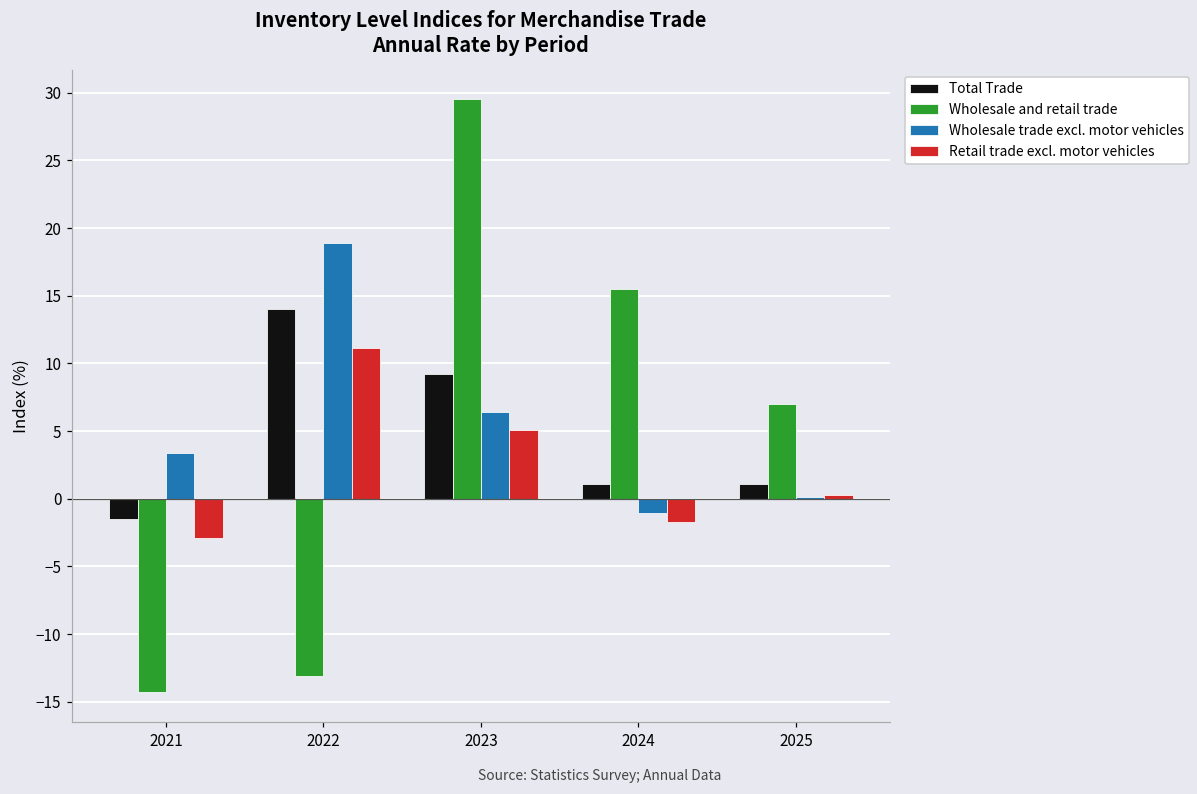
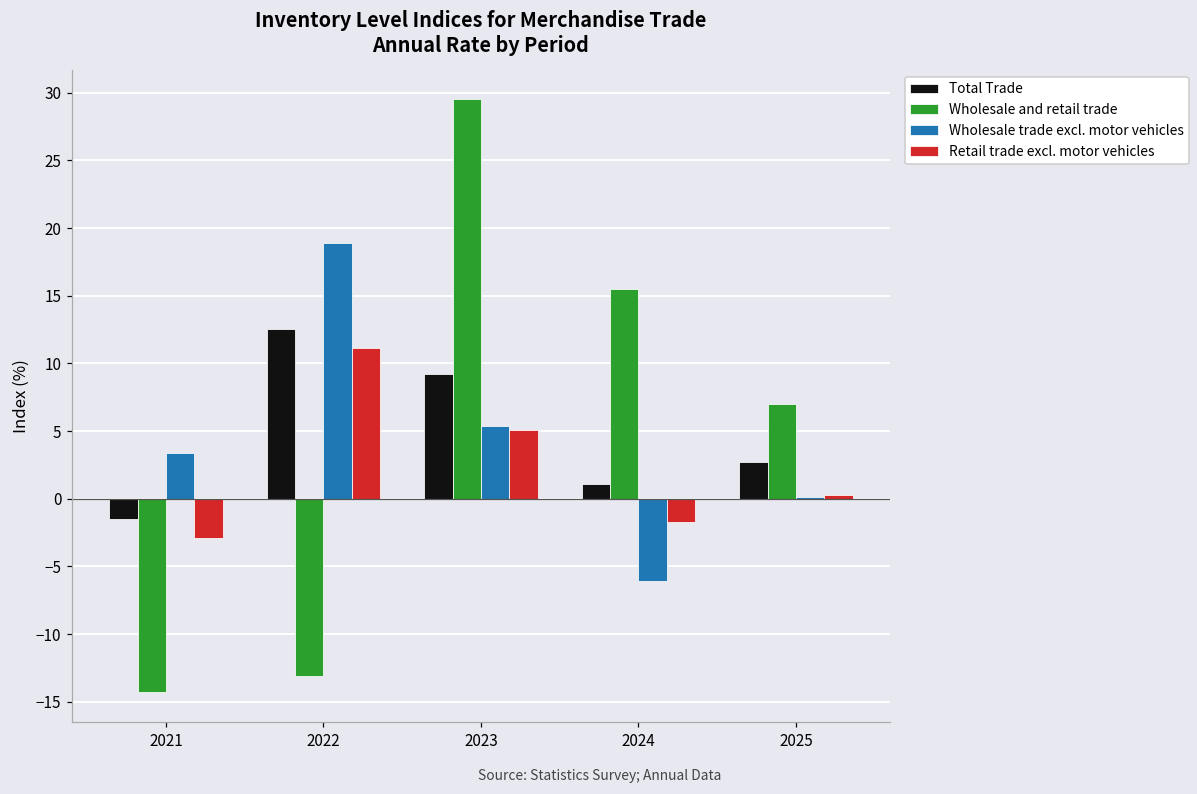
  {
    "Total Trade": {
      "2021": -1.5,
-     "2022": 14.0,
+     "2022": 12.5,
      "2023": 9.2,
      "2024": 1.1,
-     "2025": 1.1
+     "2025": 2.7
    },
    "Wholesale and retail trade": {
      "2021": -14.3,
      "2022": -13.1,
      "2023": 29.5,
      "2024": 15.5,
      "2025": 7.0
    },
    "Wholesale trade excl. motor vehicles": {
      "2021": 3.4,
      "2022": 18.9,
-     "2023": 6.4,
-     "2024": -1.1
+     "2023": 5.4,
+     "2024": -6.1
    },
    "Retail trade excl. motor vehicles": {
      "2021": -2.9,
      "2022": 11.1,
      "2023": 5.1,
      "2024": -1.7,
      "2025": 0.3
    }
  }
